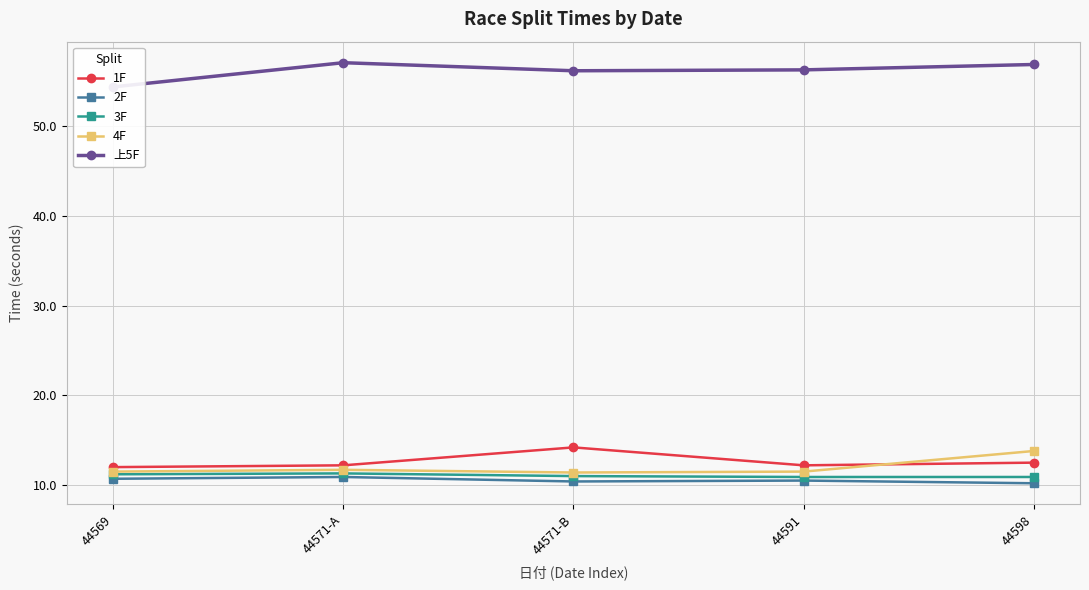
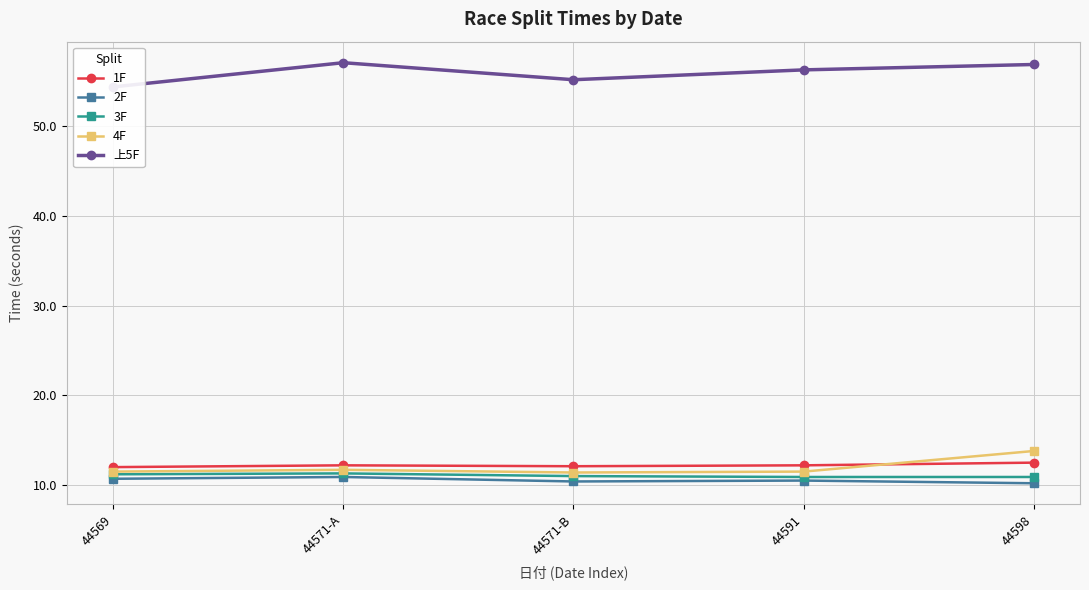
  {
    "1F": {
      "44569": 12,
      "44571-A": 12,
-     "44571-B": 14,
+     "44571-B": 12,
      "44591": 12,
      "44598": 13
    },
    "4F": {
      "44569": 12,
      "44571-A": 12,
      "44571-B": 11,
      "44591": 12,
      "44598": 14
    },
    "上5F": {
      "44571-A": 57,
-     "44571-B": 56,
+     "44571-B": 55,
      "44591": 56,
      "44598": 57
    }
  }
